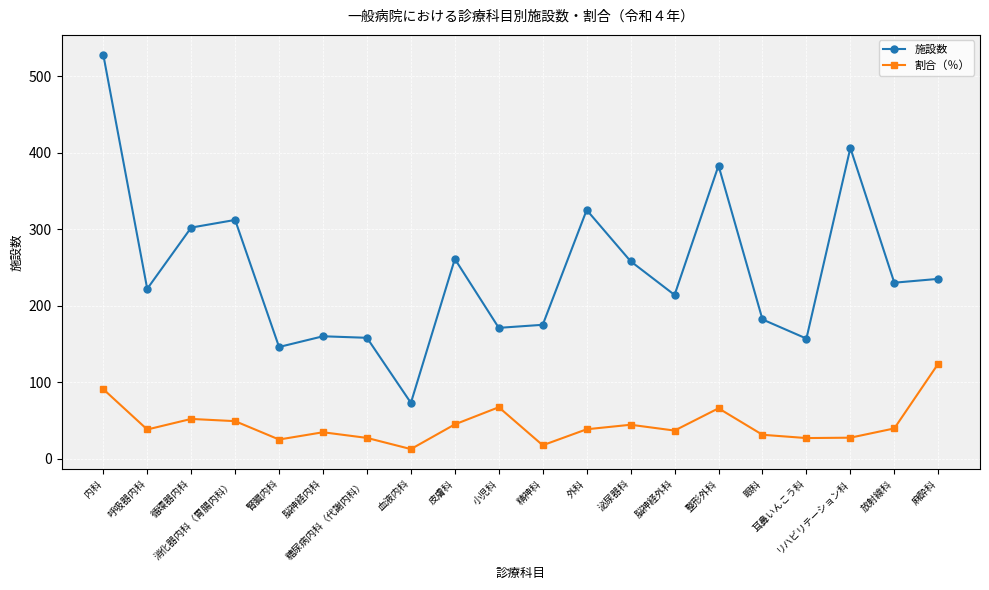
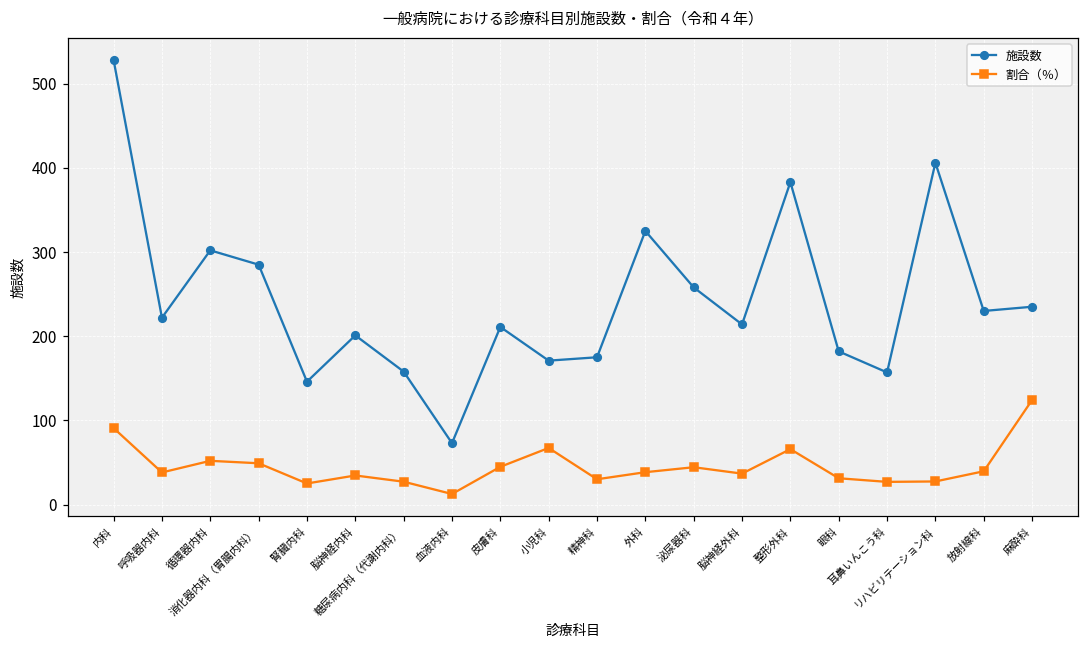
  {
    "施設数": {
      "内科": 530,
      "呼吸器内科": 220,
      "循環器内科": 300,
-     "消化器内科（胃腸内科）": 310,
+     "消化器内科（胃腸内科）": 290,
      "腎臓内科": 150,
-     "脳神経内科": 160,
+     "脳神経内科": 200,
      "糖尿病内科（代謝内科）": 160,
      "血液内科": 70,
-     "皮膚科": 260,
+     "皮膚科": 210,
      "小児科": 170,
      "精神科": 180,
      "外科": 330,
      "泌尿器科": 260,
      "脳神経外科": 210,
      "整形外科": 380,
      "眼科": 180,
      "耳鼻いんこう科": 160,
      "リハビリテーション科": 410,
      "放射線科": 230,
      "麻酔科": 240
    },
    "割合（％）": {
      "内科": 90,
      "呼吸器内科": 40,
      "循環器内科": 50,
      "消化器内科（胃腸内科）": 50,
      "腎臓内科": 30,
      "脳神経内科": 30,
      "糖尿病内科（代謝内科）": 30,
      "血液内科": 10,
      "皮膚科": 40,
      "小児科": 70,
-     "精神科": 20,
+     "精神科": 30,
      "外科": 40,
      "泌尿器科": 40,
      "脳神経外科": 40,
      "整形外科": 70,
      "眼科": 30,
      "耳鼻いんこう科": 30,
      "リハビリテーション科": 30,
      "放射線科": 40,
      "麻酔科": 120
    }
  }
